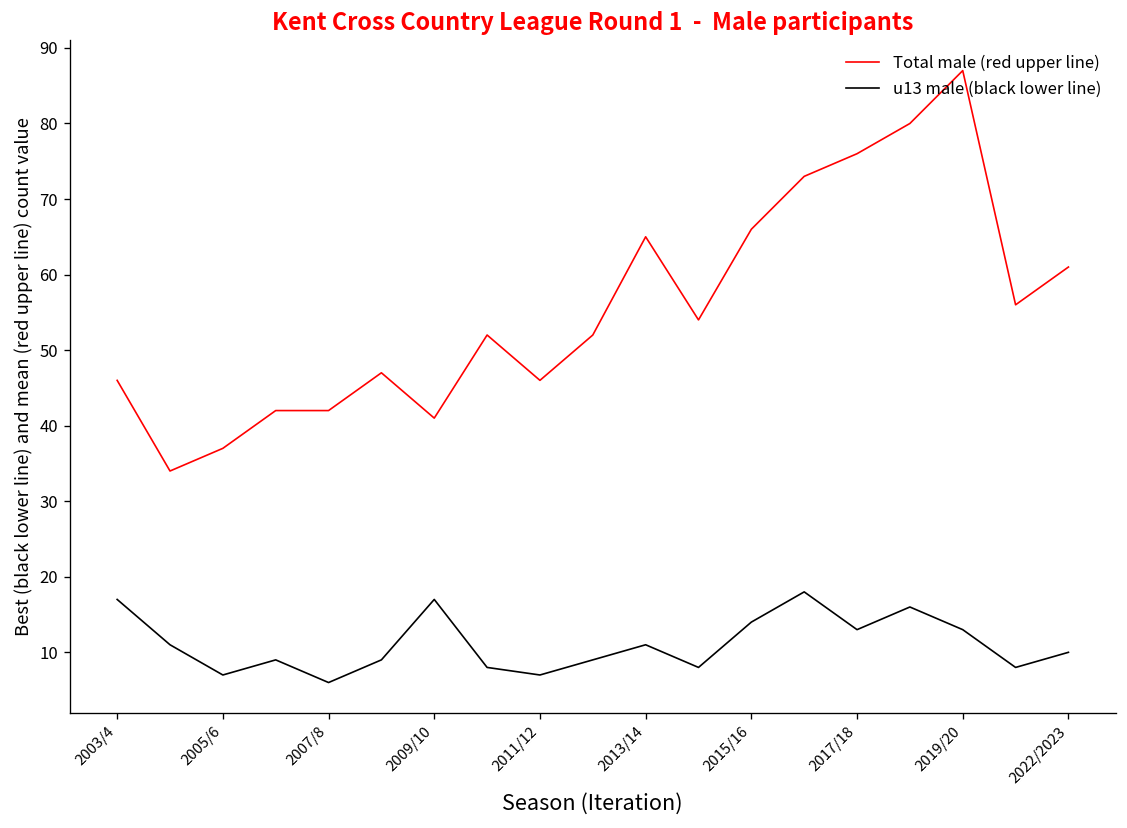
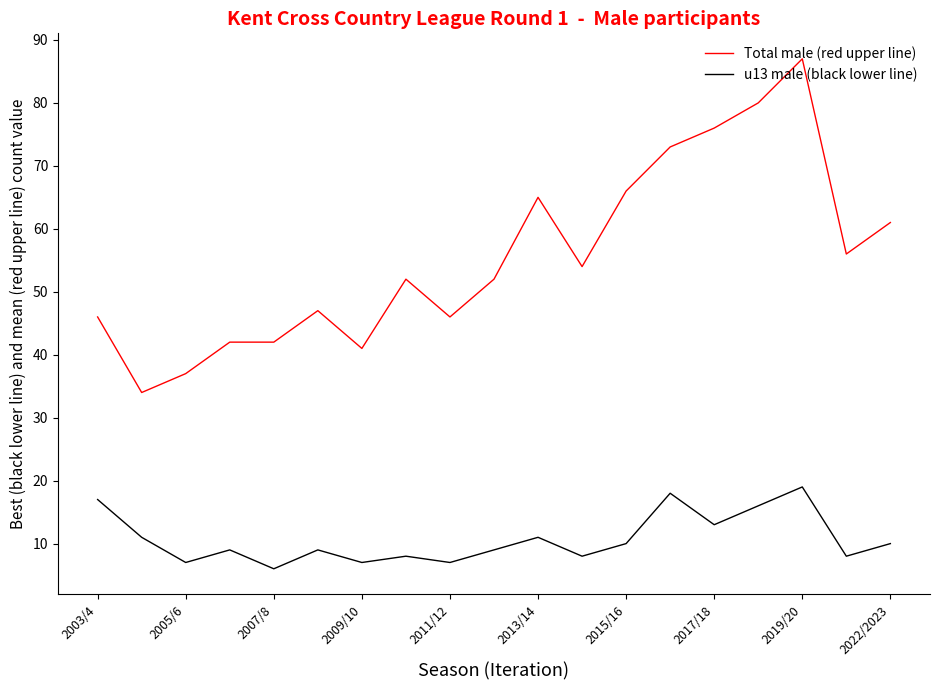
  {
    "Total male (red upper line)": {
      "2003/4": 46,
      "2005/6": 37,
      "2007/8": 42,
      "2009/10": 41,
      "2011/12": 46,
      "2013/14": 65,
      "2015/16": 66,
      "2017/18": 76,
      "2019/20": 87,
      "2022/2023": 61
    },
    "u13 male (black lower line)": {
      "2003/4": 17,
      "2005/6": 7,
      "2007/8": 6,
-     "2009/10": 17,
+     "2009/10": 7,
      "2011/12": 7,
      "2013/14": 11,
-     "2015/16": 14,
+     "2015/16": 10,
      "2017/18": 13,
-     "2019/20": 13,
+     "2019/20": 19,
      "2022/2023": 10
    }
  }
